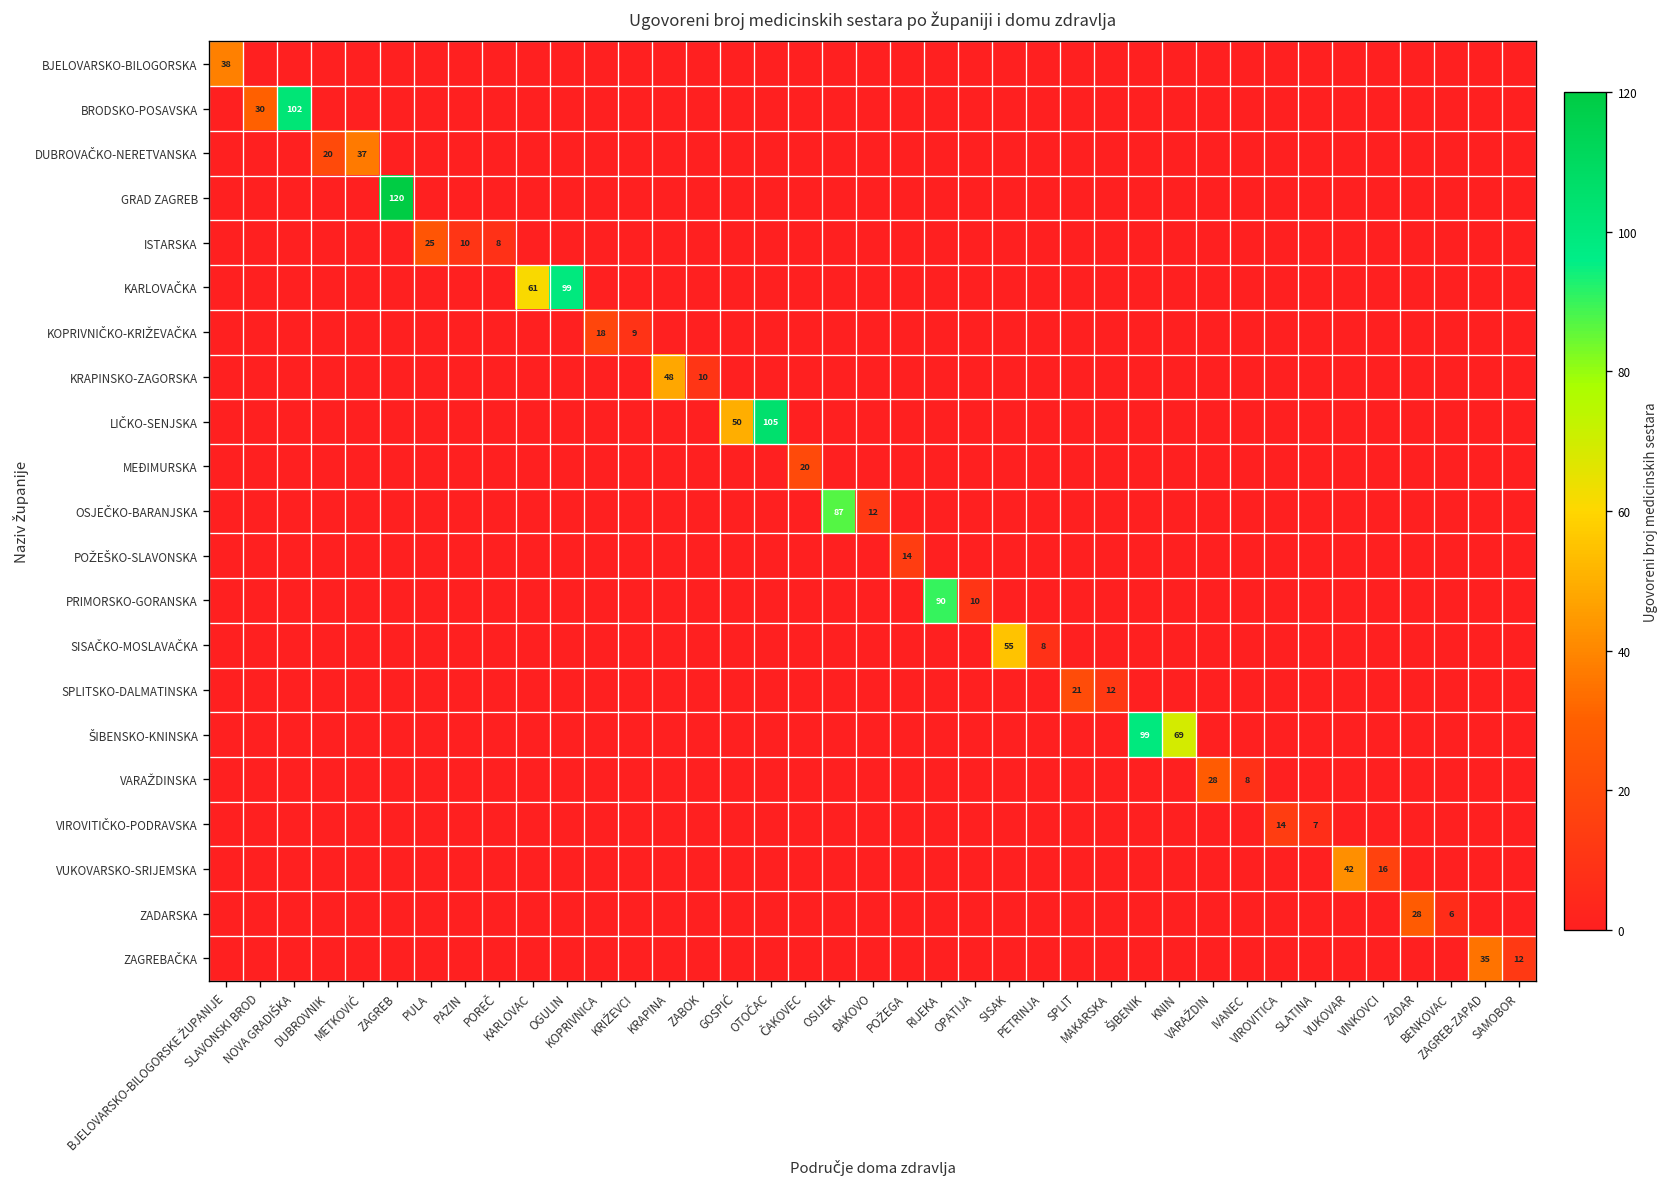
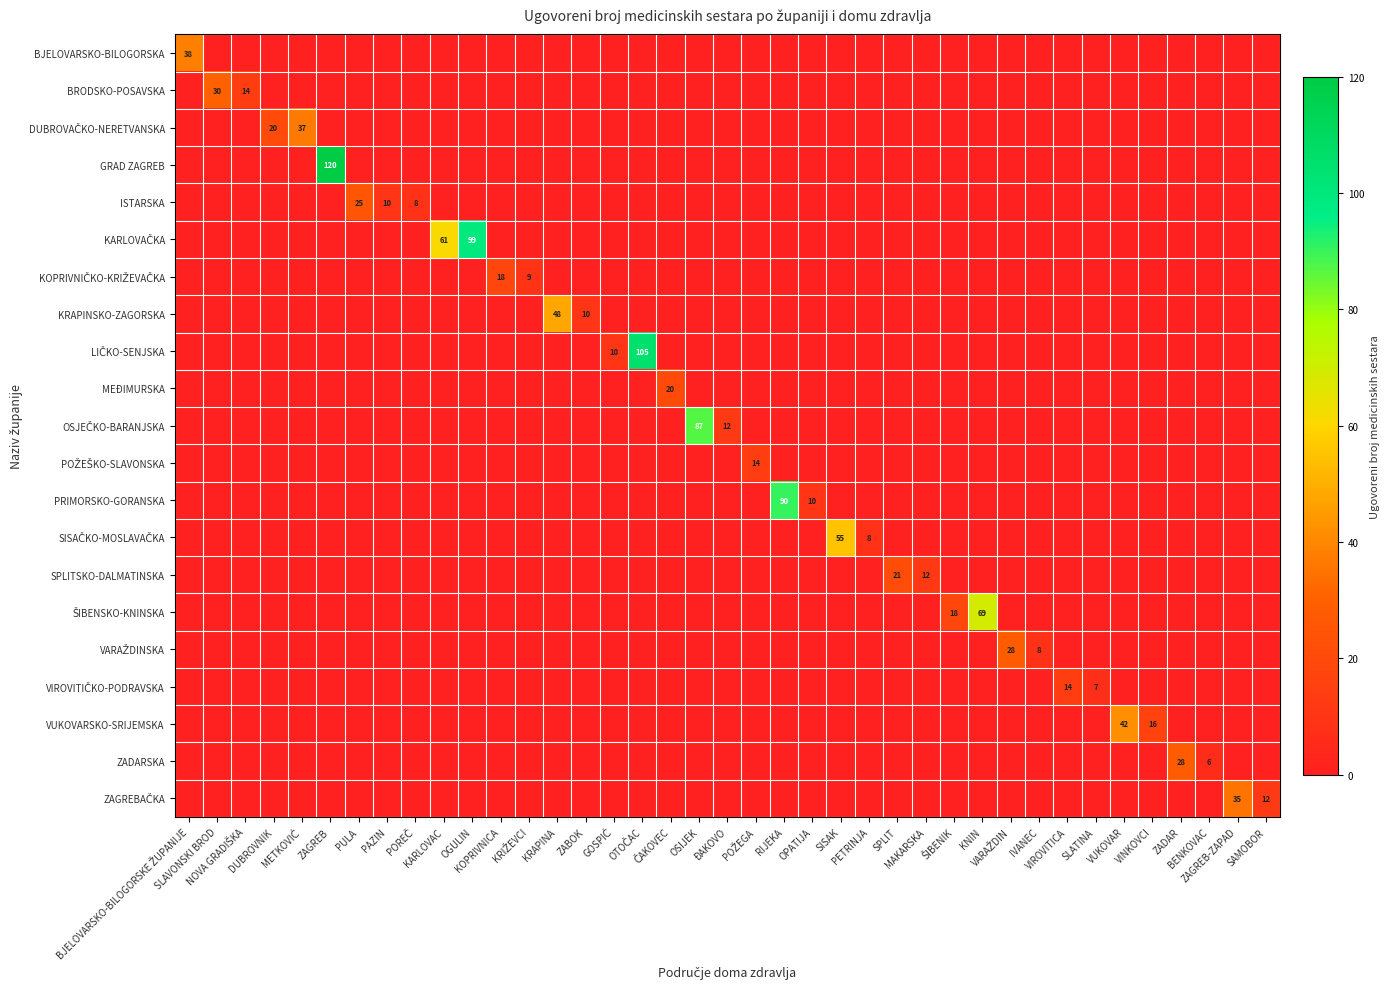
  {
    "BJELOVARSKO-BILOGORSKA": {
      "BJELOVARSKO-BILOGORSKE ŽUPANIJE": 38
    },
    "BRODSKO-POSAVSKA": {
      "SLAVONSKI BROD": 30,
-     "NOVA GRADIŠKA": 102
+     "NOVA GRADIŠKA": 14
    },
    "DUBROVAČKO-NERETVANSKA": {
      "DUBROVNIK": 20,
      "METKOVIĆ": 37
    },
    "GRAD ZAGREB": {
      "ZAGREB": 120
    },
    "ISTARSKA": {
      "PULA": 25,
      "PAZIN": 10,
      "POREČ": 8
    },
    "KARLOVAČKA": {
      "KARLOVAC": 61,
      "OGULIN": 99
    },
    "KOPRIVNIČKO-KRIŽEVAČKA": {
      "KOPRIVNICA": 18,
      "KRIŽEVCI": 9
    },
    "KRAPINSKO-ZAGORSKA": {
      "KRAPINA": 48,
      "ZABOK": 10
    },
    "LIČKO-SENJSKA": {
-     "GOSPIĆ": 50,
+     "GOSPIĆ": 10,
      "OTOČAC": 105
    },
    "MEĐIMURSKA": {
      "ČAKOVEC": 20
    },
    "OSJEČKO-BARANJSKA": {
      "OSIJEK": 87,
      "ĐAKOVO": 12
    },
    "POŽEŠKO-SLAVONSKA": {
      "POŽEGA": 14
    },
    "PRIMORSKO-GORANSKA": {
      "RIJEKA": 90,
      "OPATIJA": 10
    },
    "SISAČKO-MOSLAVAČKA": {
      "SISAK": 55,
      "PETRINJA": 8
    },
    "SPLITSKO-DALMATINSKA": {
      "SPLIT": 21,
      "MAKARSKA": 12
    },
    "ŠIBENSKO-KNINSKA": {
-     "ŠIBENIK": 99,
+     "ŠIBENIK": 18,
      "KNIN": 69
    },
    "VARAŽDINSKA": {
      "VARAŽDIN": 28,
      "IVANEC": 8
    },
    "VIROVITIČKO-PODRAVSKA": {
      "VIROVITICA": 14,
      "SLATINA": 7
    },
    "VUKOVARSKO-SRIJEMSKA": {
      "VUKOVAR": 42,
      "VINKOVCI": 16
    },
    "ZADARSKA": {
      "ZADAR": 28,
      "BENKOVAC": 6
    },
    "ZAGREBAČKA": {
      "ZAGREB-ZAPAD": 35,
      "SAMOBOR": 12
    }
  }
